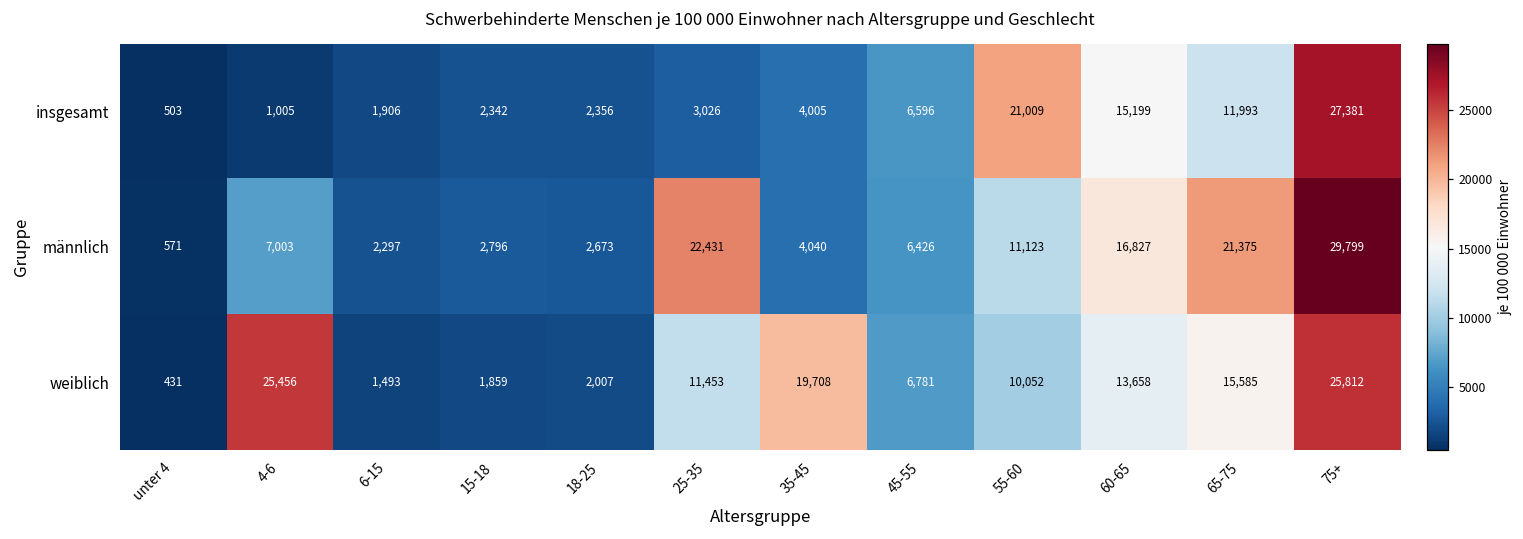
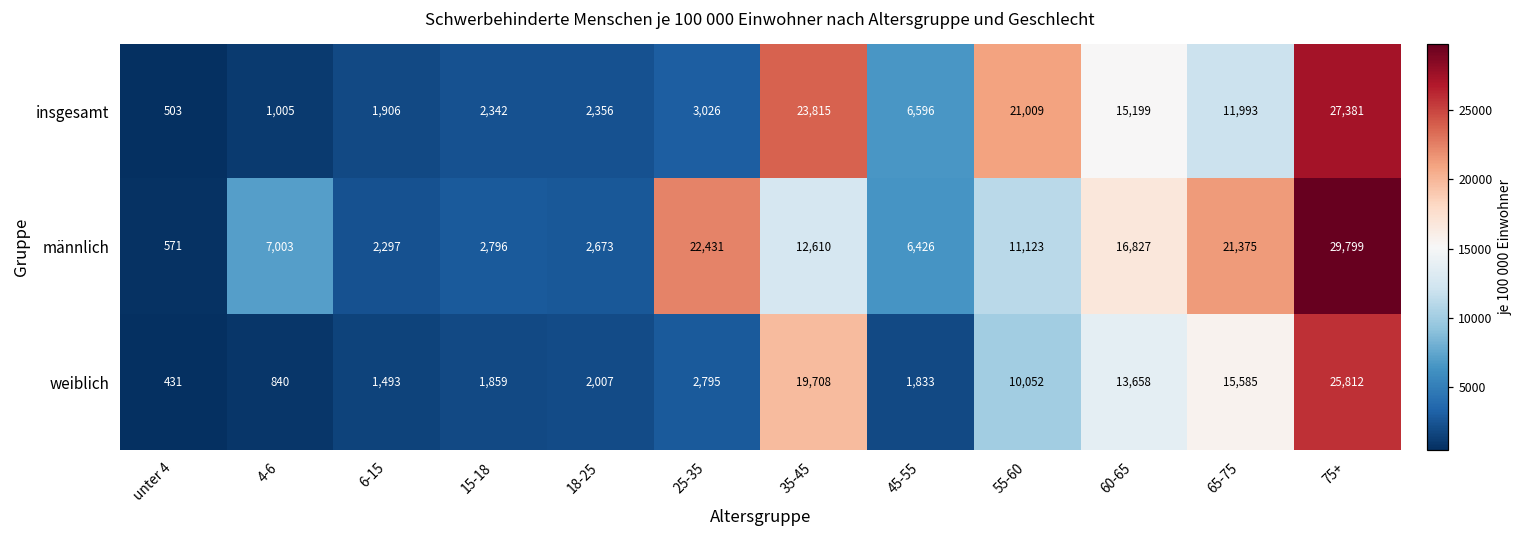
  {
    "insgesamt": {
      "unter 4": "503",
      "4-6": "1,005",
      "6-15": "1,906",
      "15-18": "2,342",
      "18-25": "2,356",
      "25-35": "3,026",
-     "35-45": "4,005",
+     "35-45": "23,815",
      "45-55": "6,596",
      "55-60": "21,009",
      "60-65": "15,199",
      "65-75": "11,993",
      "75+": "27,381"
    },
    "männlich": {
      "unter 4": "571",
      "4-6": "7,003",
      "6-15": "2,297",
      "15-18": "2,796",
      "18-25": "2,673",
      "25-35": "22,431",
-     "35-45": "4,040",
+     "35-45": "12,610",
      "45-55": "6,426",
      "55-60": "11,123",
      "60-65": "16,827",
      "65-75": "21,375",
      "75+": "29,799"
    },
    "weiblich": {
      "unter 4": "431",
-     "4-6": "25,456",
+     "4-6": "840",
      "6-15": "1,493",
      "15-18": "1,859",
      "18-25": "2,007",
-     "25-35": "11,453",
+     "25-35": "2,795",
      "35-45": "19,708",
-     "45-55": "6,781",
+     "45-55": "1,833",
      "55-60": "10,052",
      "60-65": "13,658",
      "65-75": "15,585",
      "75+": "25,812"
    }
  }
